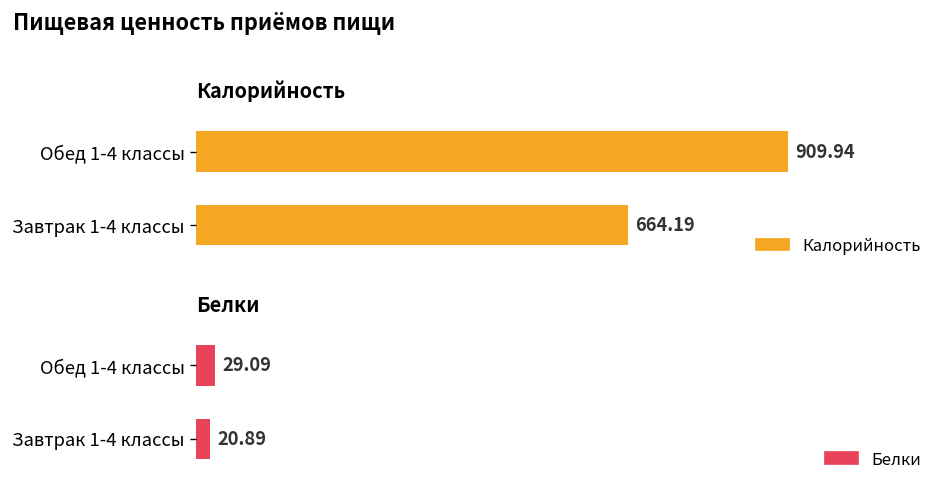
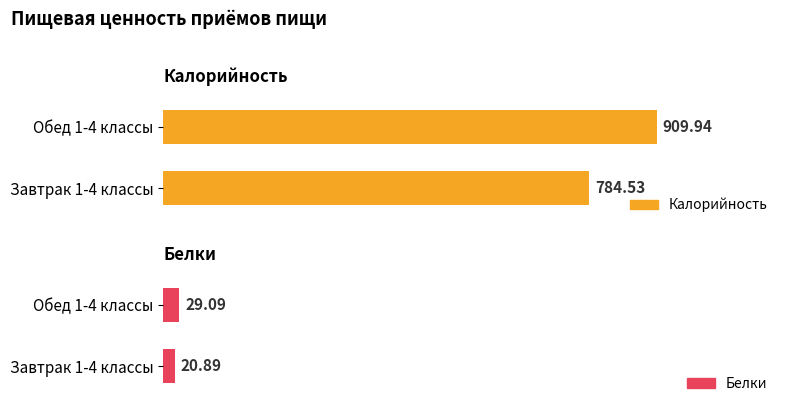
  {
    "Калорийность": {
      "Обед 1-4 классы": 909.94,
-     "Завтрак 1-4 классы": 664.19
+     "Завтрак 1-4 классы": 784.53
    },
    "Белки": {
      "Обед 1-4 классы": 29.09,
      "Завтрак 1-4 классы": 20.89
    }
  }
